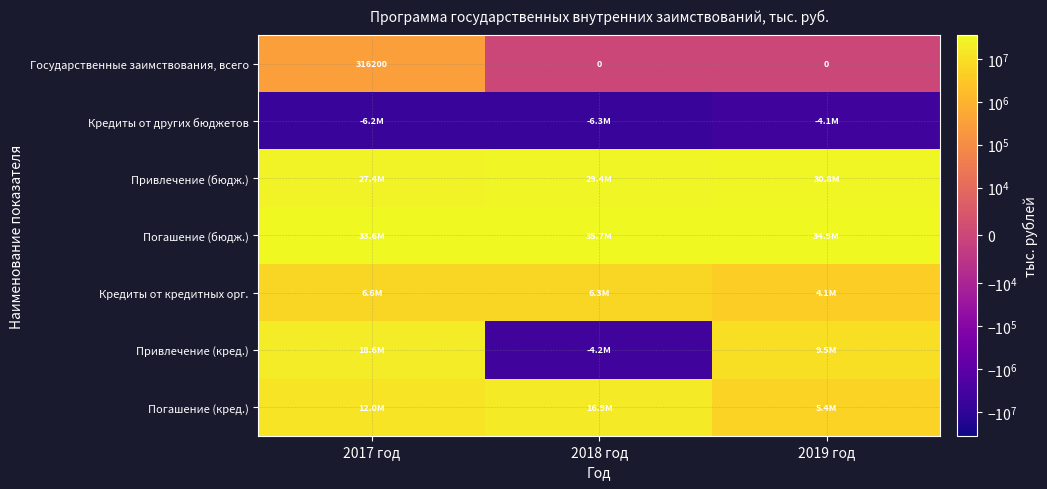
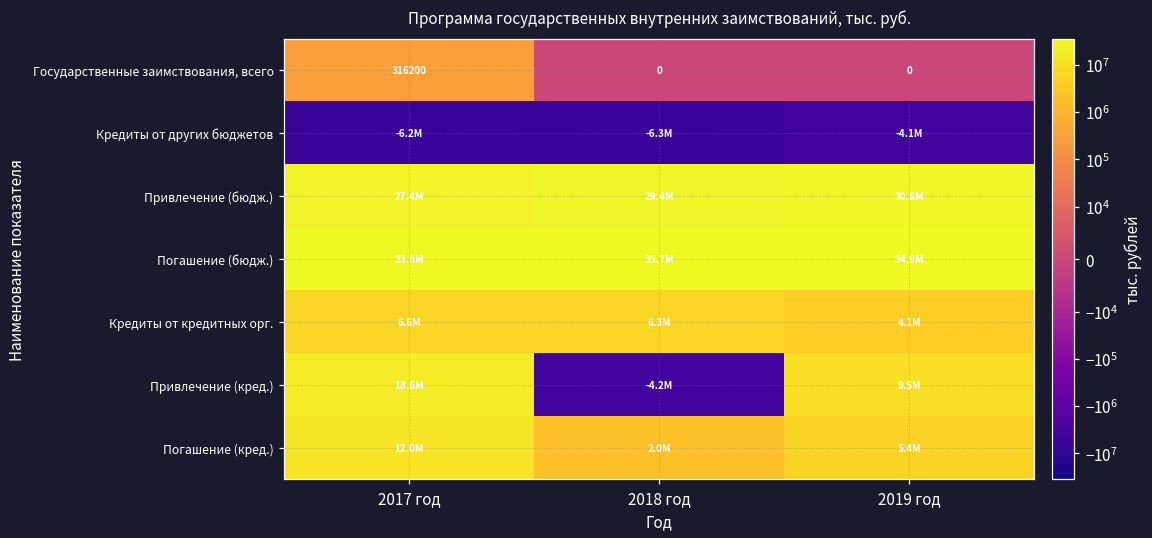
  {
    "Государственные заимствования, всего": {
      "2017 год": "316200",
      "2018 год": "0",
      "2019 год": "0"
    },
    "Кредиты от других бюджетов": {
      "2017 год": "-6.2M",
      "2018 год": "-6.3M",
      "2019 год": "-4.1M"
    },
    "Привлечение (бюдж.)": {
      "2017 год": "27.4M",
      "2018 год": "29.4M",
      "2019 год": "30.8M"
    },
    "Погашение (бюдж.)": {
      "2017 год": "33.6M",
      "2018 год": "35.7M",
      "2019 год": "34.9M"
    },
    "Кредиты от кредитных орг.": {
      "2017 год": "6.6M",
      "2018 год": "6.3M",
      "2019 год": "4.1M"
    },
    "Привлечение (кред.)": {
      "2017 год": "18.6M",
      "2018 год": "-4.2M",
      "2019 год": "9.5M"
    },
    "Погашение (кред.)": {
      "2017 год": "12.0M",
-     "2018 год": "16.9M",
+     "2018 год": "2.0M",
      "2019 год": "5.4M"
    }
  }
